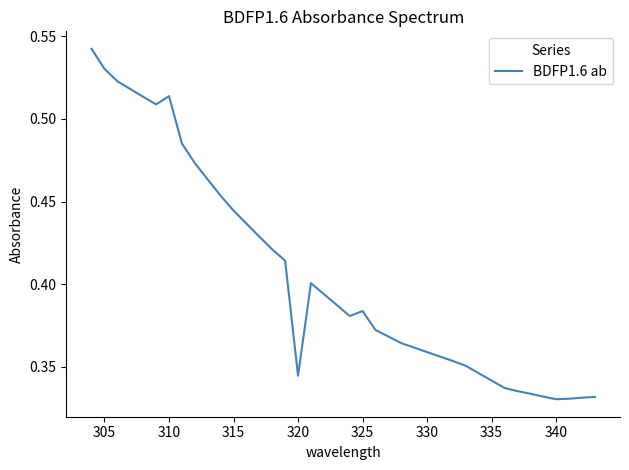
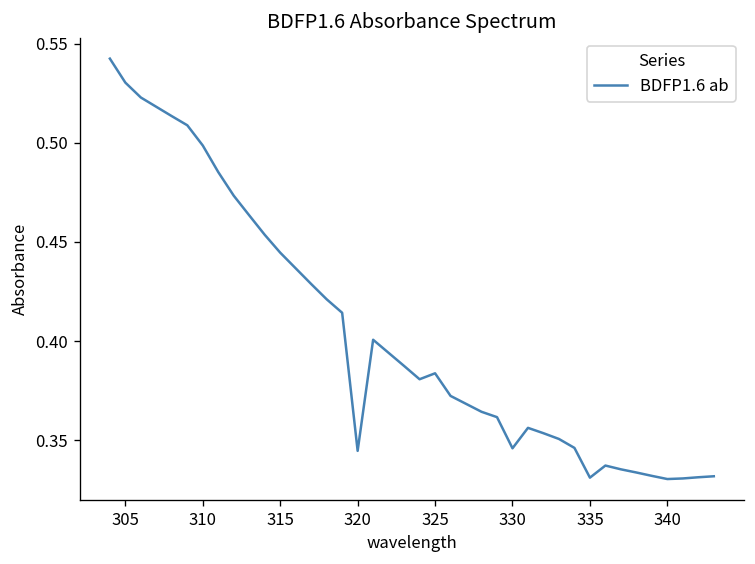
  {
    "305": 0.530,
-   "310": 0.514,
+   "310": 0.499,
    "315": 0.445,
    "320": 0.345,
    "325": 0.384,
-   "330": 0.359,
-   "335": 0.342,
+   "330": 0.346,
+   "335": 0.331,
    "340": 0.331
  }
